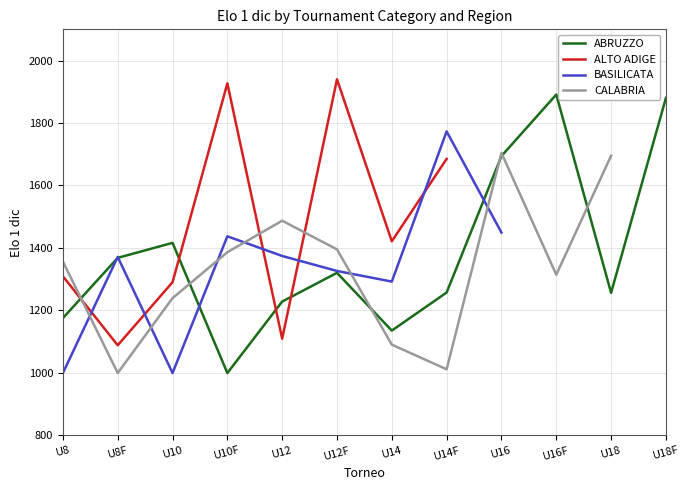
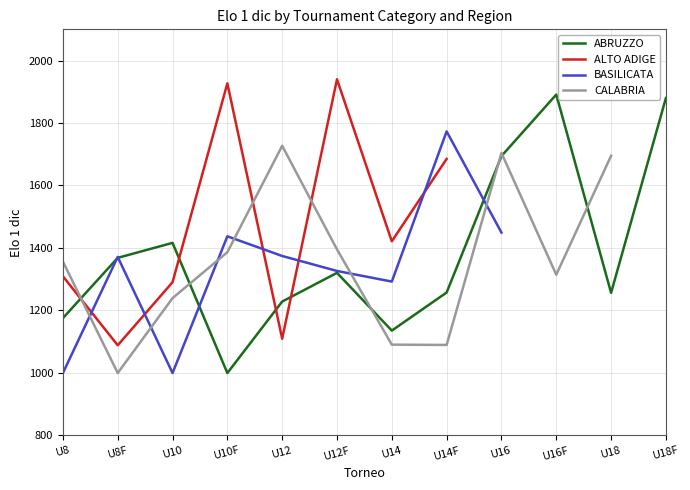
  {
    "ABRUZZO": {
      "U8": 1180,
      "U10": 1420,
      "U10F": 1000,
      "U12": 1230,
      "U14": 1140,
      "U14F": 1260,
      "U16": 1690,
      "U16F": 1890,
      "U18": 1260,
      "U18F": 1880
    },
    "ALTO ADIGE": {
      "U8": 1310,
      "U8F": 1090,
      "U10": 1290,
      "U10F": 1930,
      "U12": 1110,
      "U12F": 1940,
      "U14": 1420,
      "U14F": 1690
    },
    "BASILICATA": {
      "U8": 1000,
      "U10": 1000,
      "U10F": 1440,
      "U12": 1370,
      "U14": 1290,
      "U14F": 1770,
      "U16": 1450
    },
    "CALABRIA": {
      "U8": 1360,
      "U8F": 1000,
      "U10": 1240,
      "U10F": 1390,
-     "U12": 1490,
+     "U12": 1730,
      "U12F": 1400,
      "U14": 1090,
-     "U14F": 1010,
+     "U14F": 1090,
      "U16": 1700,
      "U16F": 1310,
      "U18": 1700
    }
  }
